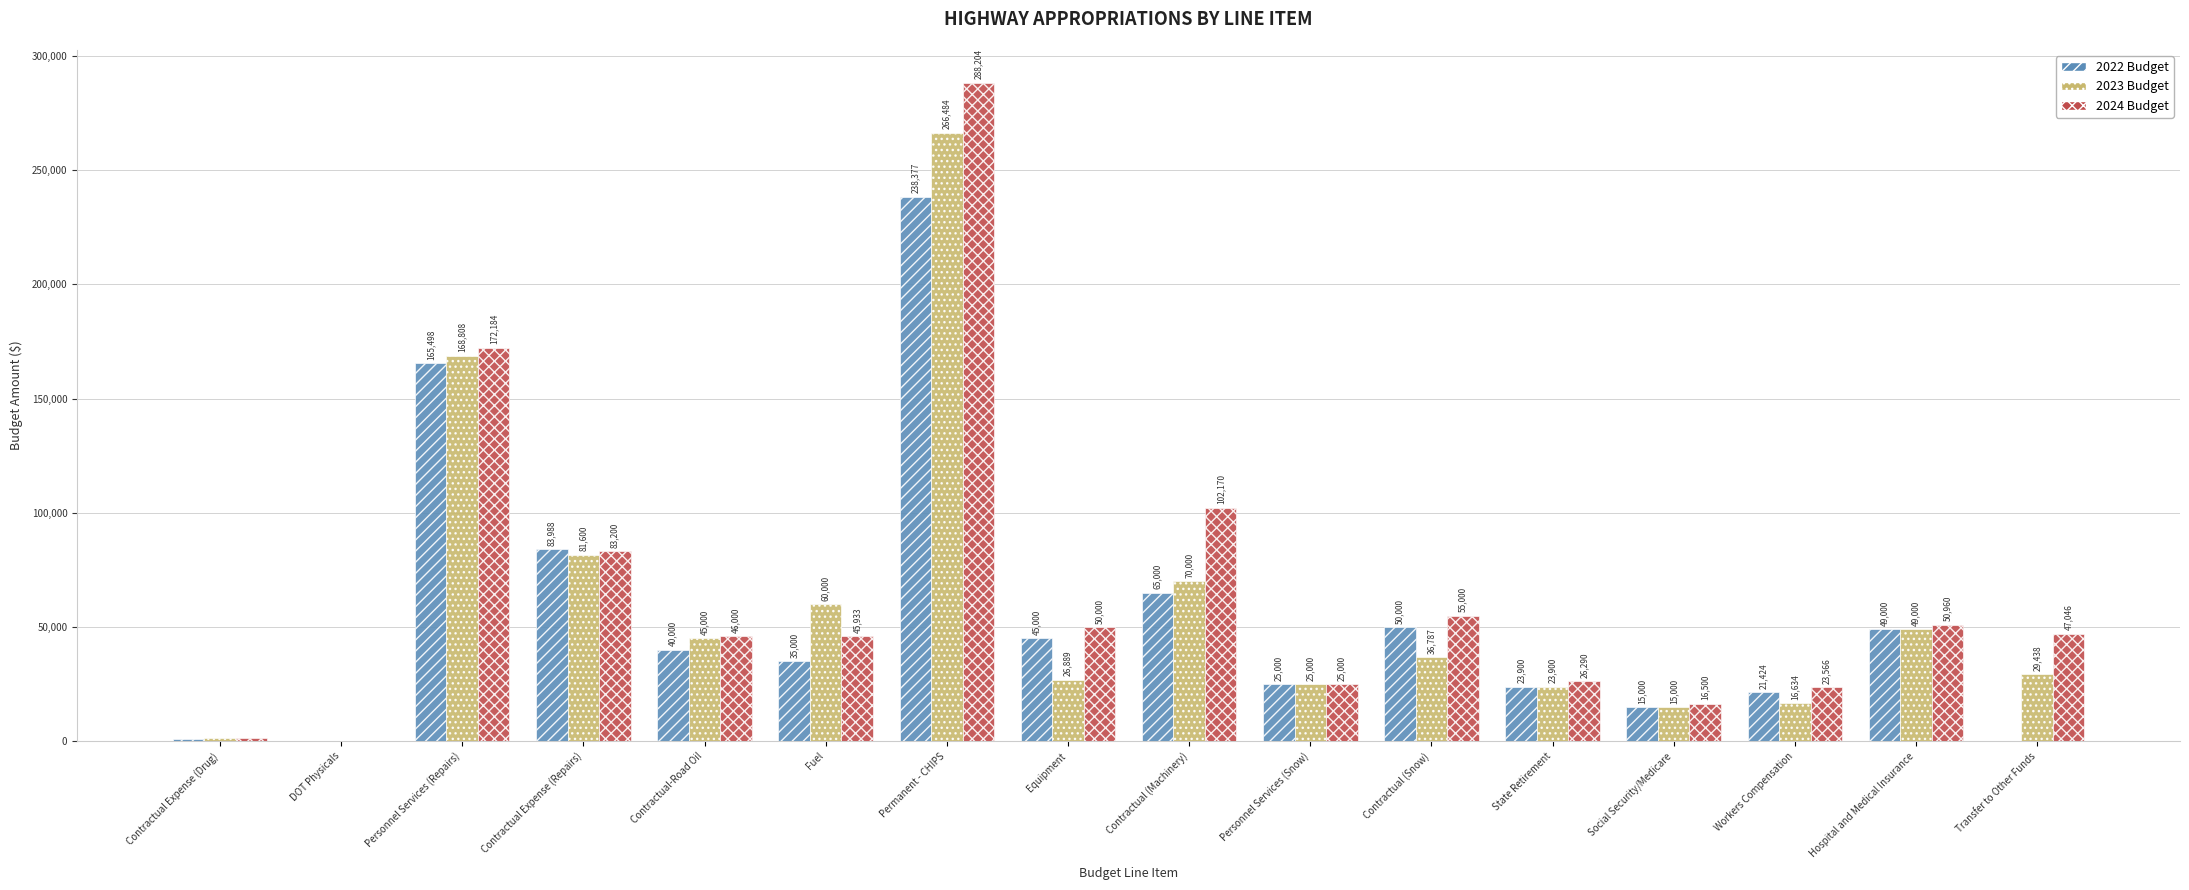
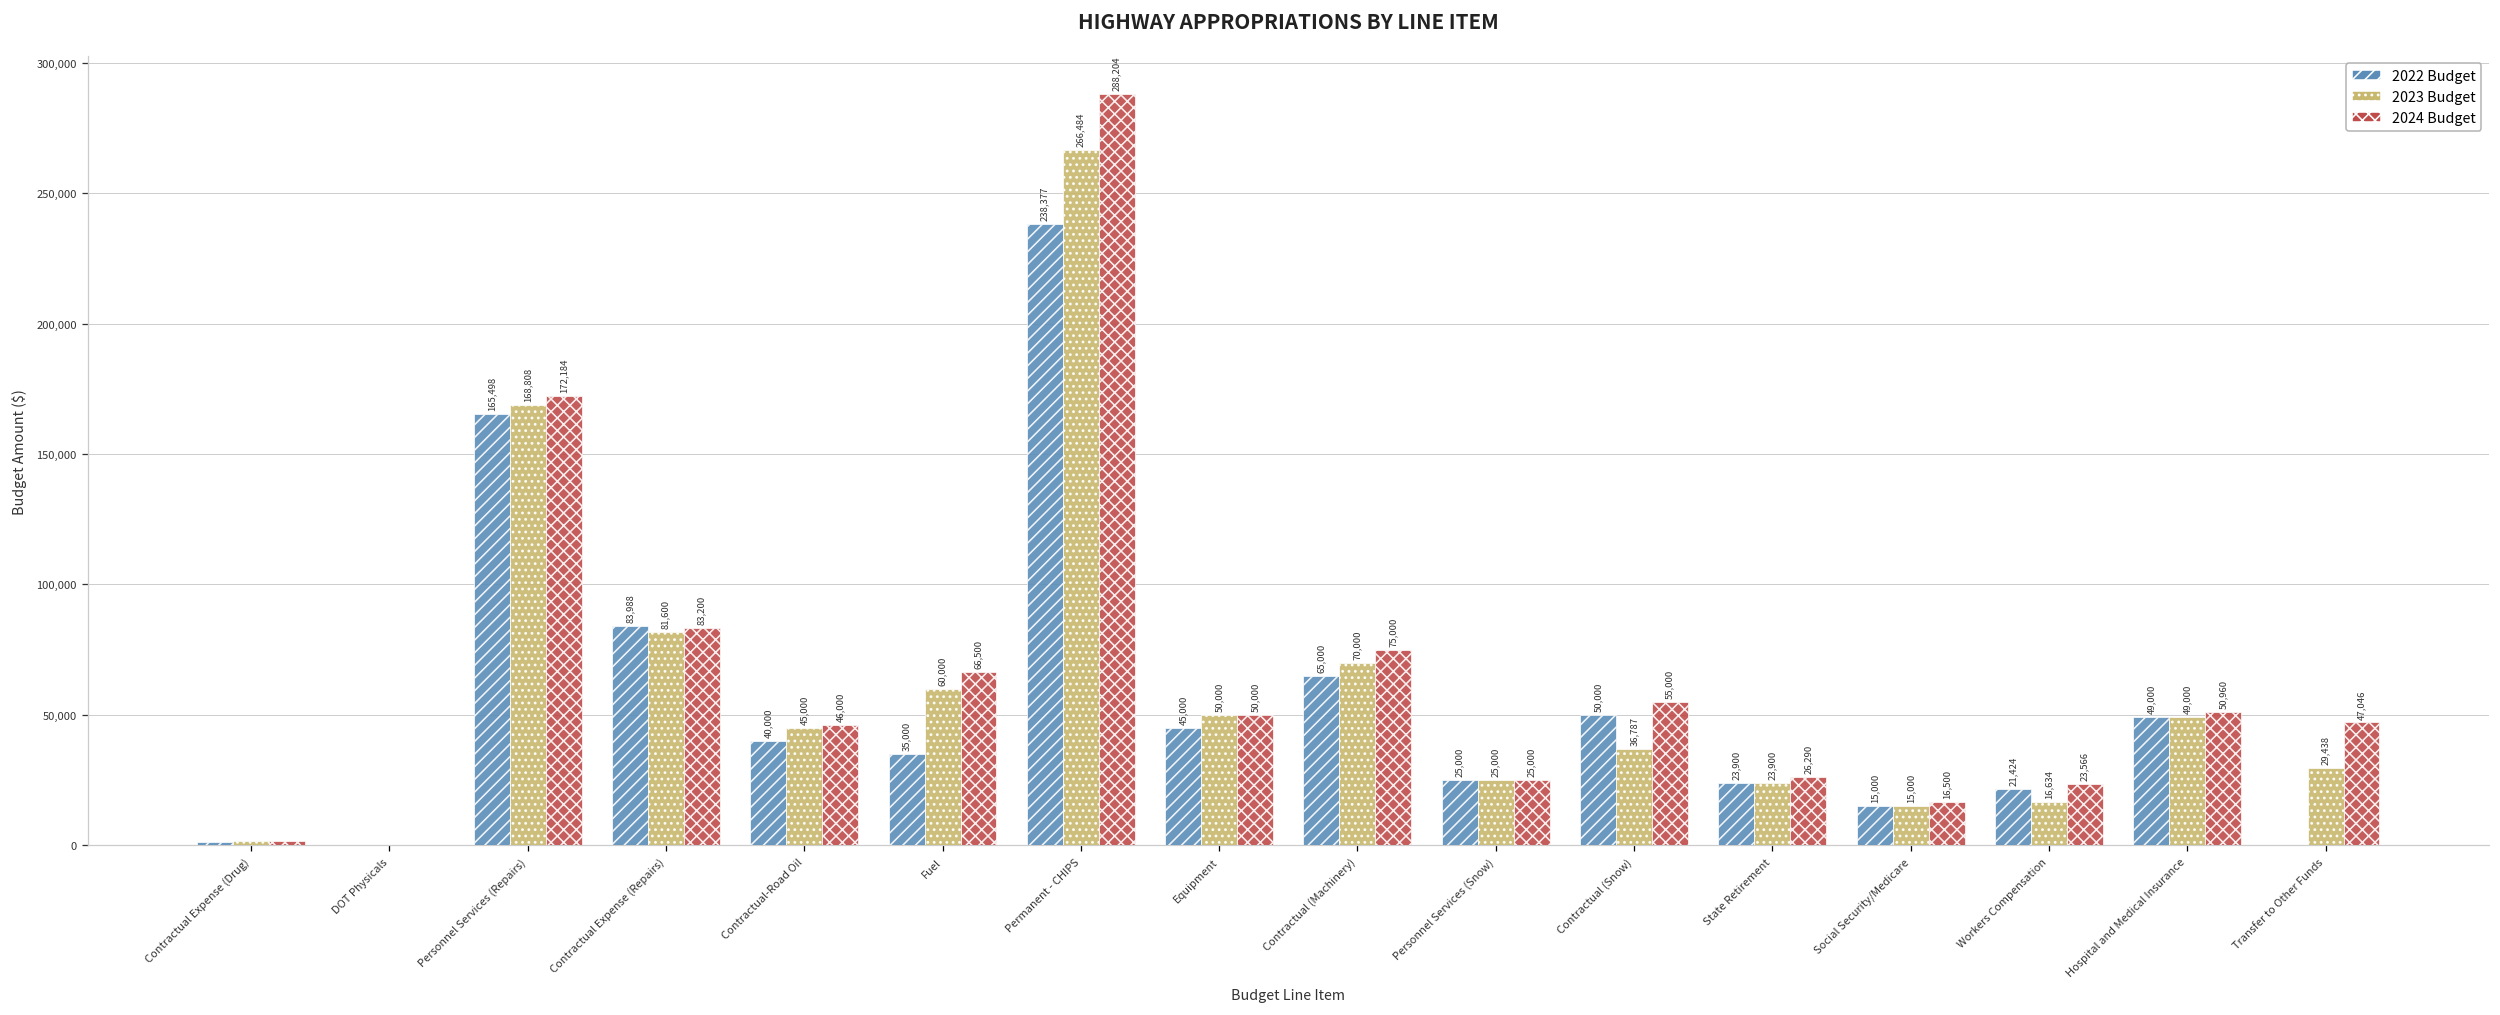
  {
    "2022 Budget": {
      "Personnel Services (Repairs)": "165,498",
      "Contractual Expense (Repairs)": "83,988",
      "Contractual-Road Oil": "40,000",
      "Fuel": "35,000",
      "Permanent - CHIPS": "238,377",
      "Equipment": "45,000",
      "Contractual (Machinery)": "65,000",
      "Personnel Services (Snow)": "25,000",
      "Contractual (Snow)": "50,000",
      "State Retirement": "23,900",
      "Social Security/Medicare": "15,000",
      "Workers Compensation": "21,424",
      "Hospital and Medical Insurance": "49,000"
    },
    "2023 Budget": {
      "Personnel Services (Repairs)": "168,808",
      "Contractual Expense (Repairs)": "81,600",
      "Contractual-Road Oil": "45,000",
      "Fuel": "60,000",
      "Permanent - CHIPS": "266,484",
-     "Equipment": "26,889",
+     "Equipment": "50,000",
      "Contractual (Machinery)": "70,000",
      "Personnel Services (Snow)": "25,000",
      "Contractual (Snow)": "36,787",
      "State Retirement": "23,900",
      "Social Security/Medicare": "15,000",
      "Workers Compensation": "16,634",
      "Hospital and Medical Insurance": "49,000",
      "Transfer to Other Funds": "29,438"
    },
    "2024 Budget": {
      "Personnel Services (Repairs)": "172,184",
      "Contractual Expense (Repairs)": "83,200",
      "Contractual-Road Oil": "46,000",
-     "Fuel": "45,933",
+     "Fuel": "66,500",
      "Permanent - CHIPS": "288,204",
      "Equipment": "50,000",
-     "Contractual (Machinery)": "102,170",
+     "Contractual (Machinery)": "75,000",
      "Personnel Services (Snow)": "25,000",
      "Contractual (Snow)": "55,000",
      "State Retirement": "26,290",
      "Social Security/Medicare": "16,500",
      "Workers Compensation": "23,566",
      "Hospital and Medical Insurance": "50,960",
      "Transfer to Other Funds": "47,046"
    }
  }
